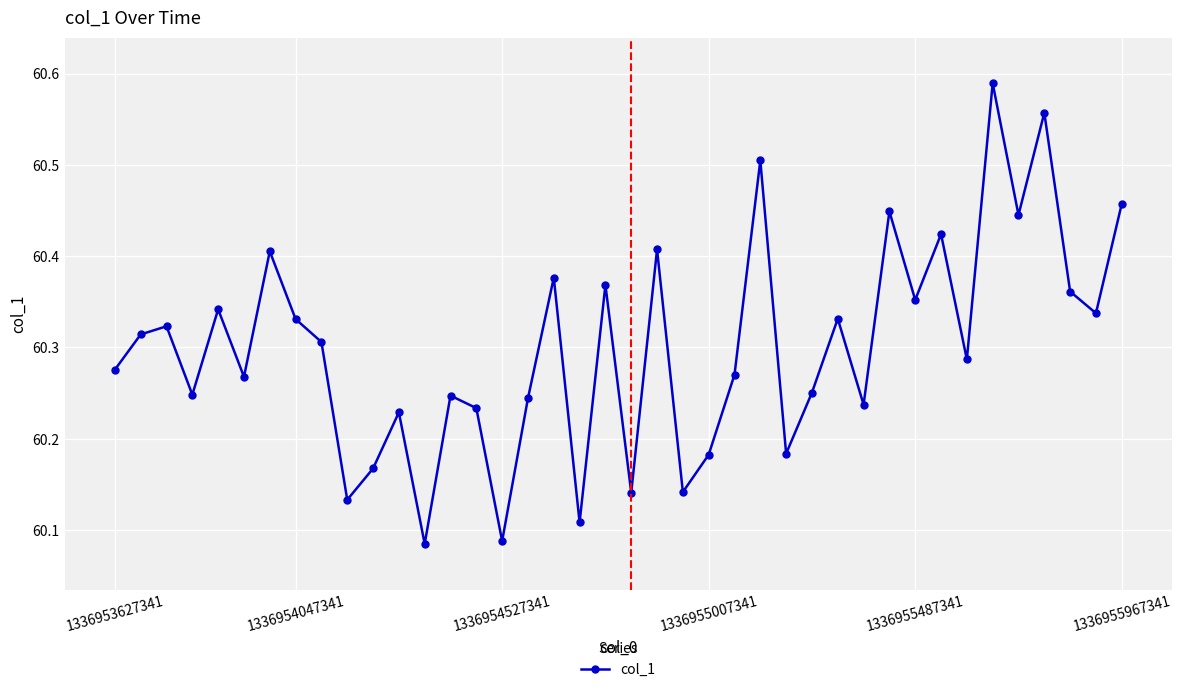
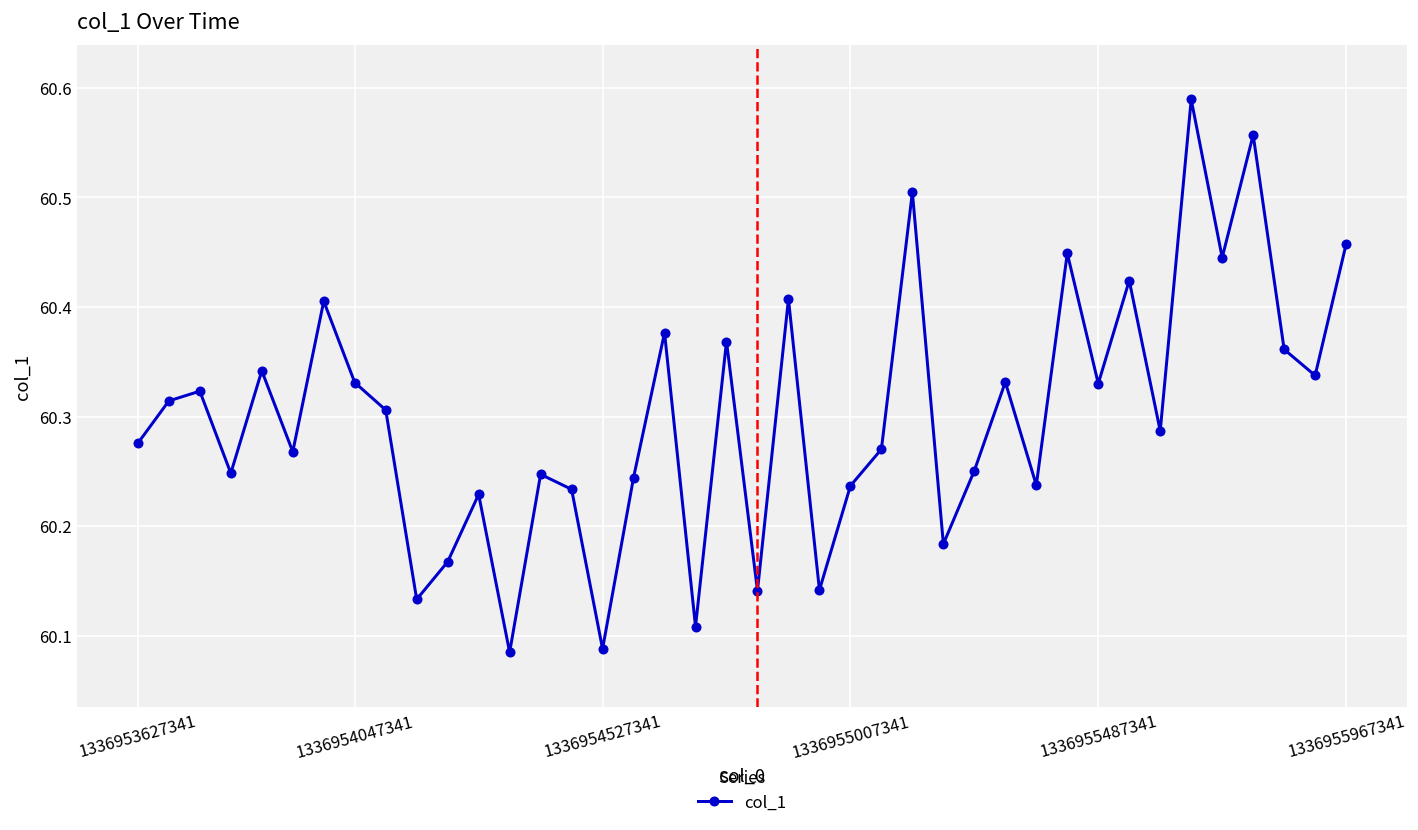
  {
    "1336953627341": 60.28,
    "1336954047341": 60.33,
    "1336954527341": 60.09,
-   "1336955007341": 60.18,
-   "1336955487341": 60.35,
+   "1336955007341": 60.24,
+   "1336955487341": 60.33,
    "1336955967341": 60.46
  }
